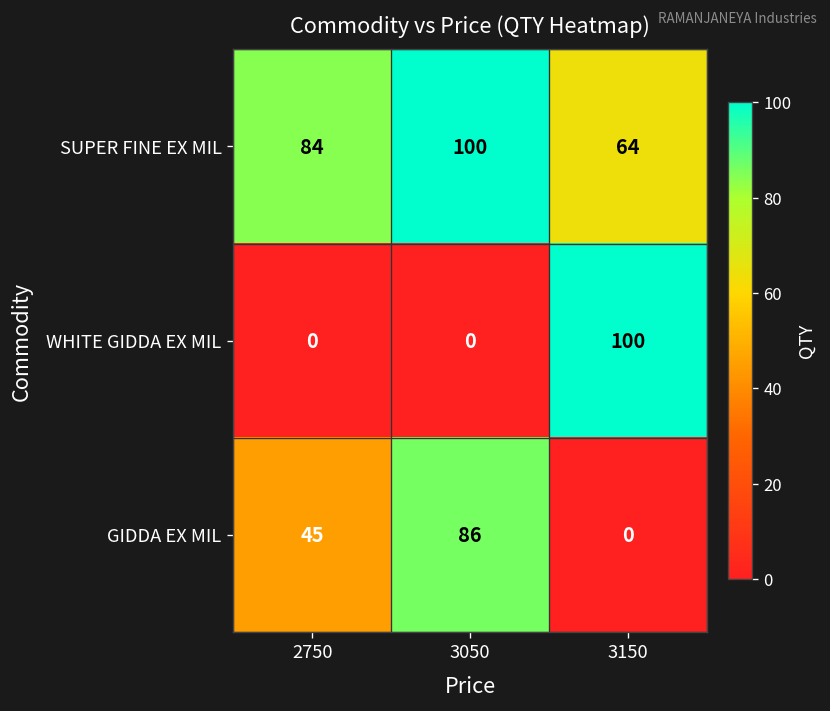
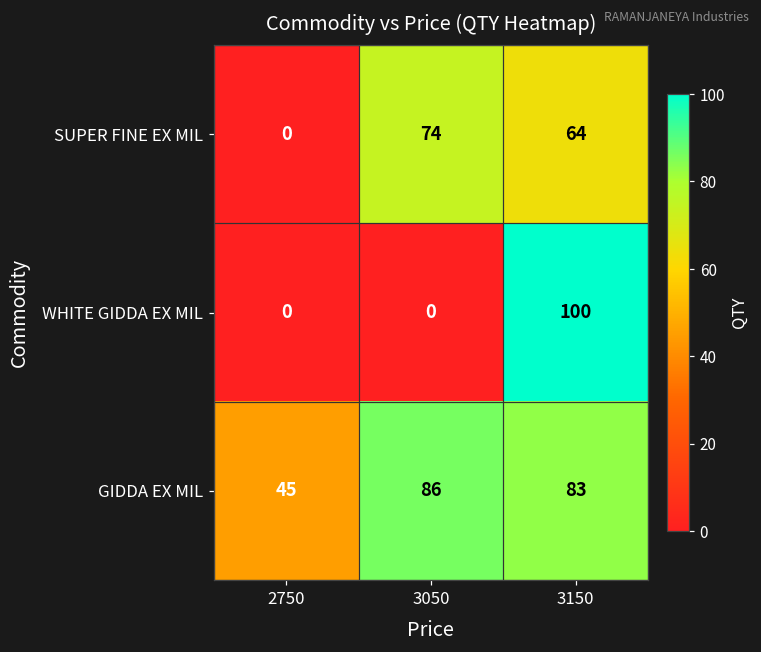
  {
    "SUPER FINE EX MIL": {
-     "2750": 84,
-     "3050": 100,
+     "2750": 0,
+     "3050": 74,
      "3150": 64
    },
    "WHITE GIDDA EX MIL": {
      "2750": 0,
      "3050": 0,
      "3150": 100
    },
    "GIDDA EX MIL": {
      "2750": 45,
      "3050": 86,
-     "3150": 0
+     "3150": 83
    }
  }
